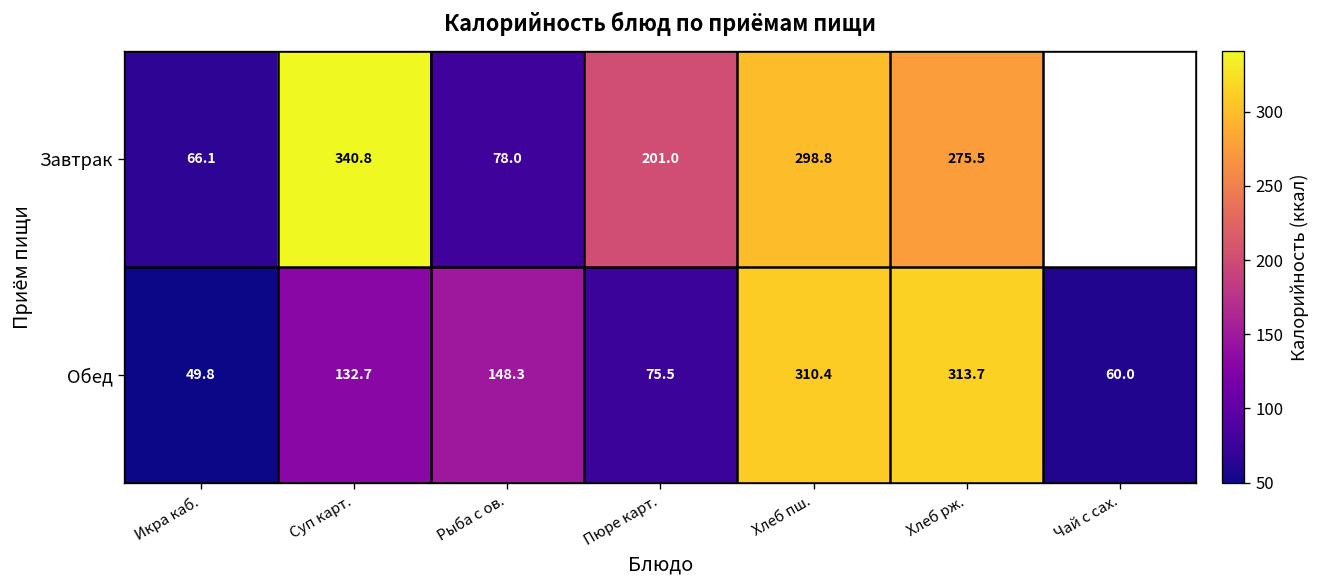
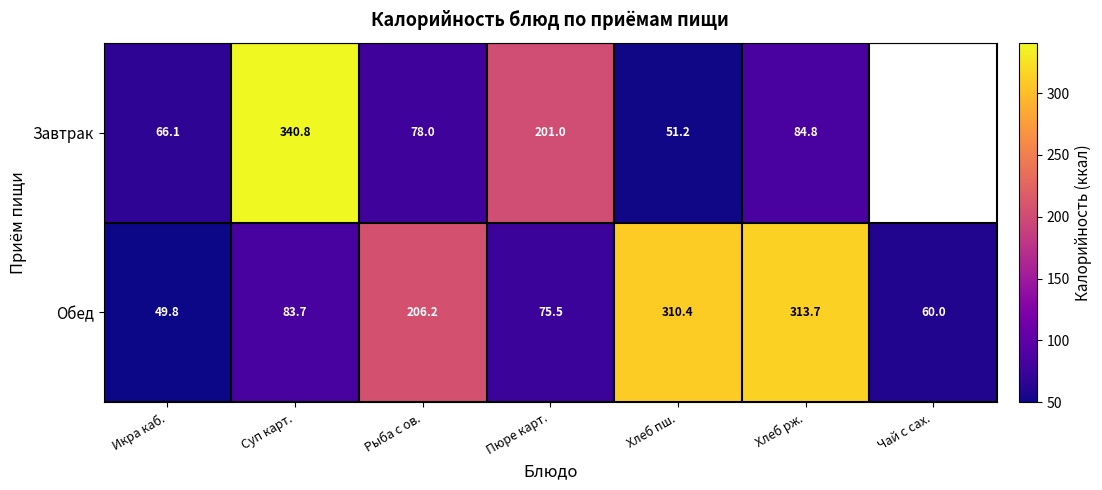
  {
    "Завтрак": {
      "Икра каб.": 66.1,
      "Суп карт.": 340.8,
      "Рыба с ов.": 78.0,
      "Пюре карт.": 201.0,
-     "Хлеб пш.": 298.8,
-     "Хлеб рж.": 275.5
+     "Хлеб пш.": 51.2,
+     "Хлеб рж.": 84.8
    },
    "Обед": {
      "Икра каб.": 49.8,
-     "Суп карт.": 132.7,
-     "Рыба с ов.": 148.3,
+     "Суп карт.": 83.7,
+     "Рыба с ов.": 206.2,
      "Пюре карт.": 75.5,
      "Хлеб пш.": 310.4,
      "Хлеб рж.": 313.7,
      "Чай с сах.": 60.0
    }
  }
